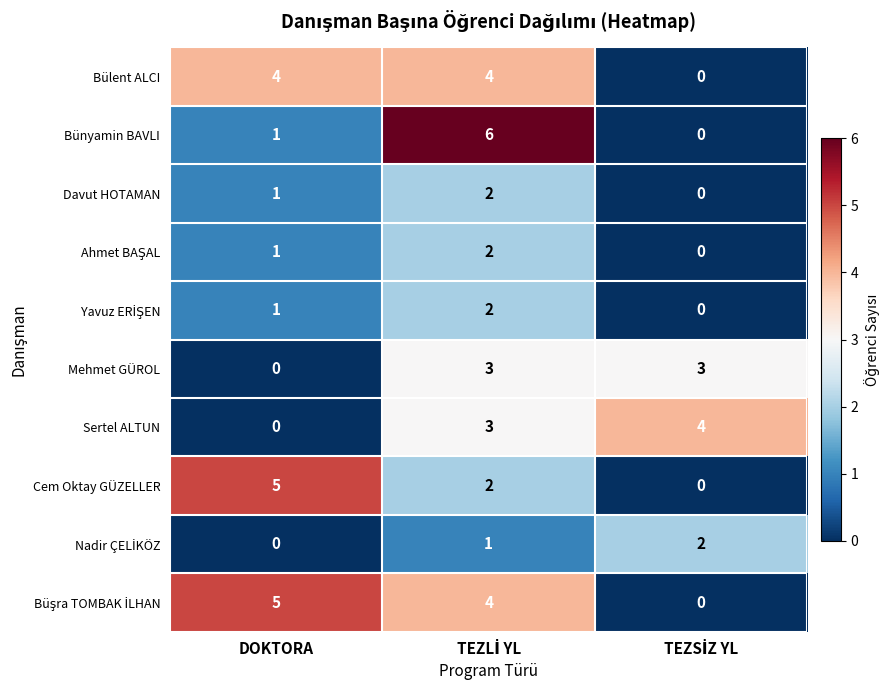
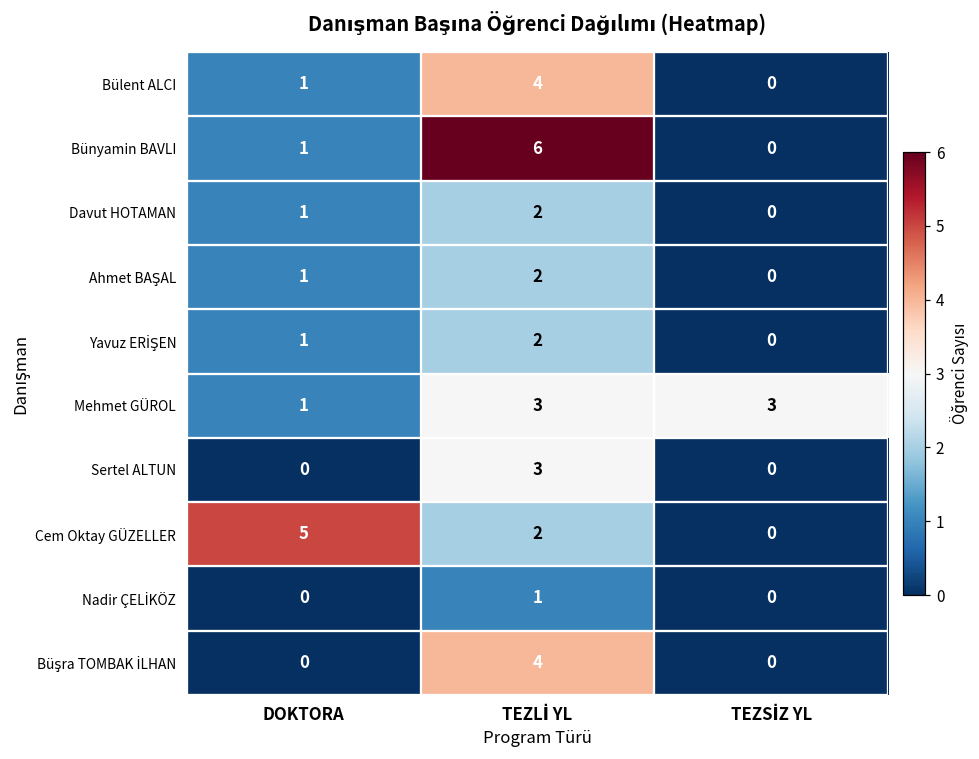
  {
    "Bülent ALCI": {
-     "DOKTORA": 4,
+     "DOKTORA": 1,
      "TEZLİ YL": 4,
      "TEZSİZ YL": 0
    },
    "Bünyamin BAVLI": {
      "DOKTORA": 1,
      "TEZLİ YL": 6,
      "TEZSİZ YL": 0
    },
    "Davut HOTAMAN": {
      "DOKTORA": 1,
      "TEZLİ YL": 2,
      "TEZSİZ YL": 0
    },
    "Ahmet BAŞAL": {
      "DOKTORA": 1,
      "TEZLİ YL": 2,
      "TEZSİZ YL": 0
    },
    "Yavuz ERİŞEN": {
      "DOKTORA": 1,
      "TEZLİ YL": 2,
      "TEZSİZ YL": 0
    },
    "Mehmet GÜROL": {
-     "DOKTORA": 0,
+     "DOKTORA": 1,
      "TEZLİ YL": 3,
      "TEZSİZ YL": 3
    },
    "Sertel ALTUN": {
      "DOKTORA": 0,
      "TEZLİ YL": 3,
-     "TEZSİZ YL": 4
+     "TEZSİZ YL": 0
    },
    "Cem Oktay GÜZELLER": {
      "DOKTORA": 5,
      "TEZLİ YL": 2,
      "TEZSİZ YL": 0
    },
    "Nadir ÇELİKÖZ": {
      "DOKTORA": 0,
      "TEZLİ YL": 1,
-     "TEZSİZ YL": 2
+     "TEZSİZ YL": 0
    },
    "Büşra TOMBAK İLHAN": {
-     "DOKTORA": 5,
+     "DOKTORA": 0,
      "TEZLİ YL": 4,
      "TEZSİZ YL": 0
    }
  }
